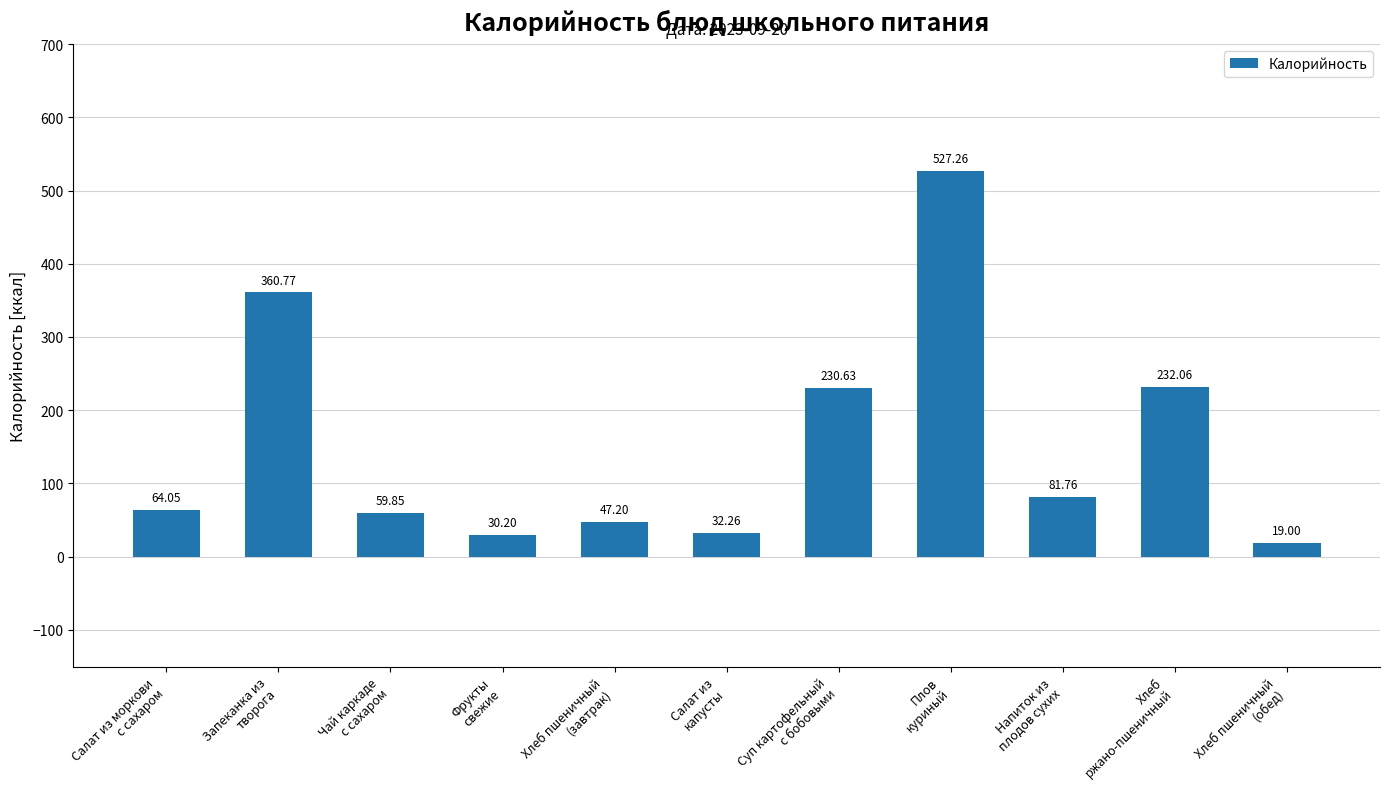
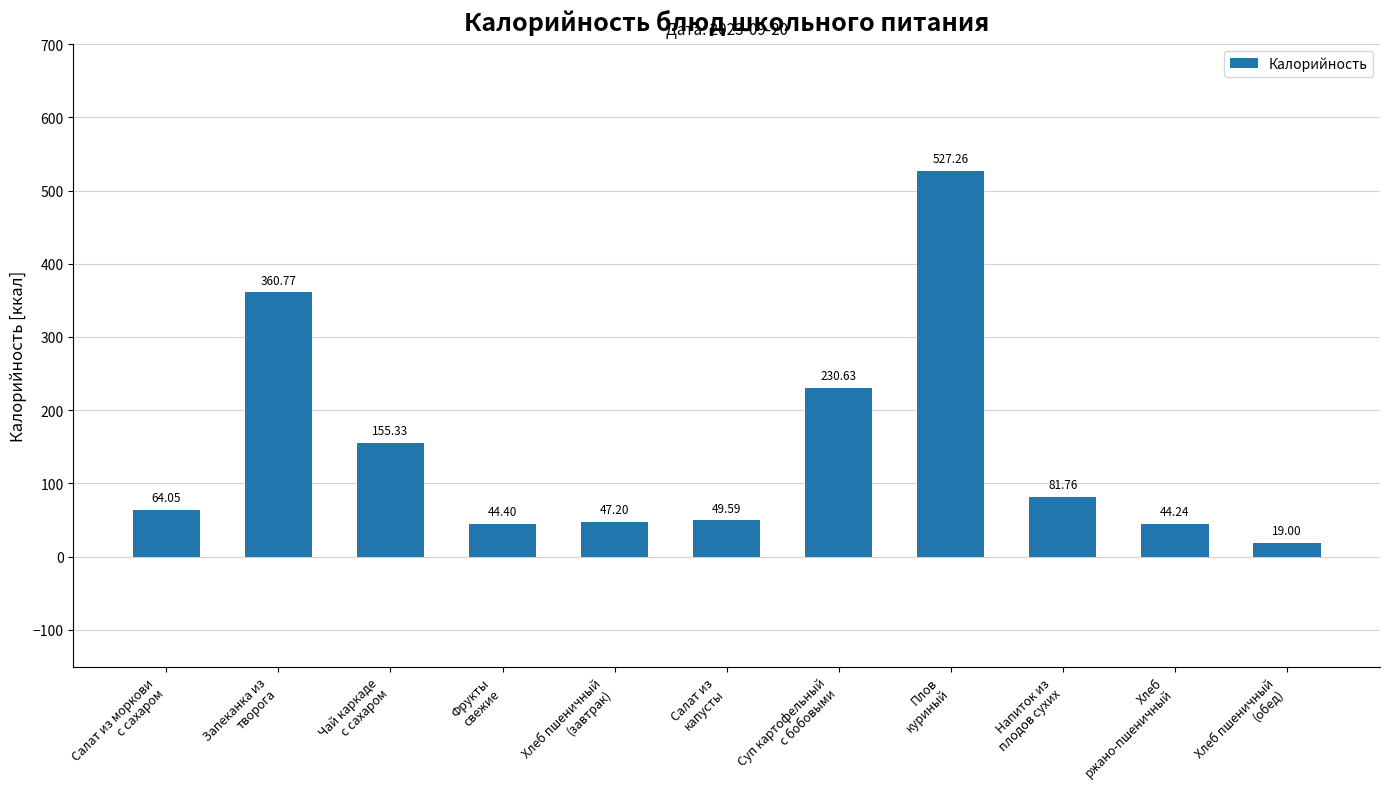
  {
    "Салат из моркови с сахаром": 64.05,
    "Запеканка из творога": 360.77,
-   "Чай каркаде с сахаром": 59.85,
-   "Фрукты свежие": 30.20,
+   "Чай каркаде с сахаром": 155.33,
+   "Фрукты свежие": 44.40,
    "Хлеб пшеничный (завтрак)": 47.20,
-   "Салат из капусты": 32.26,
+   "Салат из капусты": 49.59,
    "Суп картофельный с бобовыми": 230.63,
    "Плов куриный": 527.26,
    "Напиток из плодов сухих": 81.76,
-   "Хлеб ржано-пшеничный": 232.06,
+   "Хлеб ржано-пшеничный": 44.24,
    "Хлеб пшеничный (обед)": 19.00
  }
